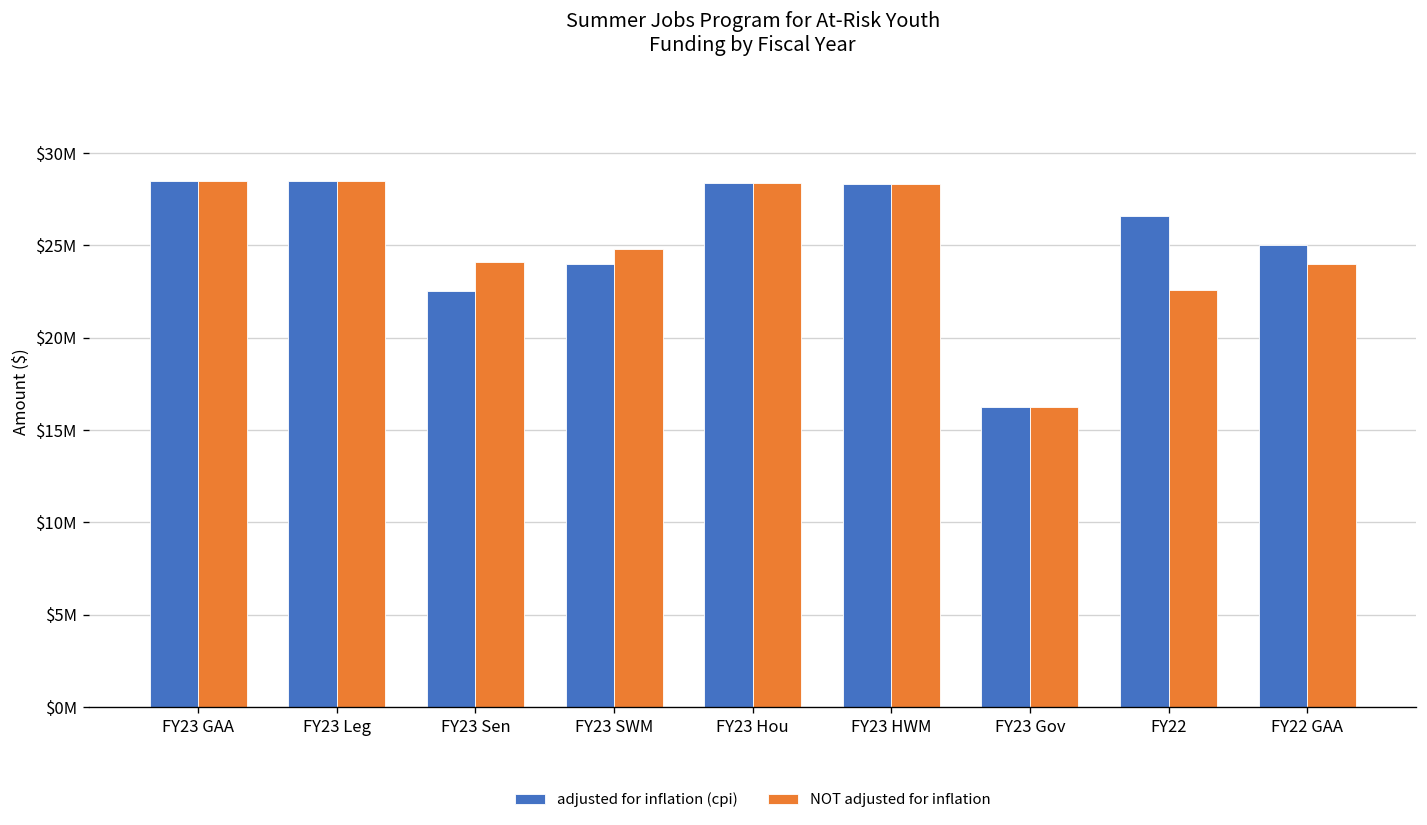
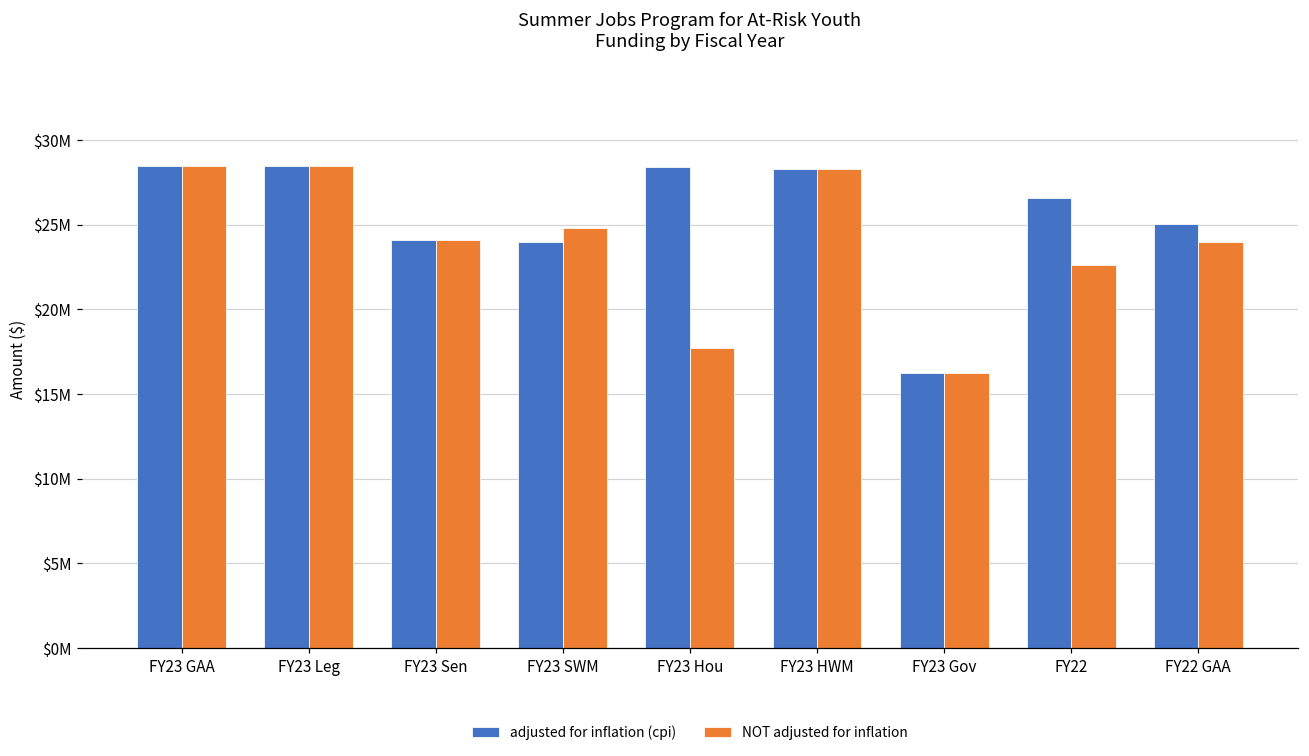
  {
    "adjusted for inflation (cpi)": {
      "FY23 GAA": "$28500000",
      "FY23 Leg": "$28500000",
-     "FY23 Sen": "$22500000",
+     "FY23 Sen": "$24100000",
      "FY23 SWM": "$24000000",
      "FY23 Hou": "$28400000",
      "FY23 HWM": "$28300000",
      "FY23 Gov": "$16200000",
      "FY22": "$26600000",
      "FY22 GAA": "$25000000"
    },
    "NOT adjusted for inflation": {
      "FY23 GAA": "$28500000",
      "FY23 Leg": "$28500000",
      "FY23 Sen": "$24100000",
      "FY23 SWM": "$24800000",
-     "FY23 Hou": "$28400000",
+     "FY23 Hou": "$17700000",
      "FY23 HWM": "$28300000",
      "FY23 Gov": "$16200000",
      "FY22": "$22600000",
      "FY22 GAA": "$24000000"
    }
  }
